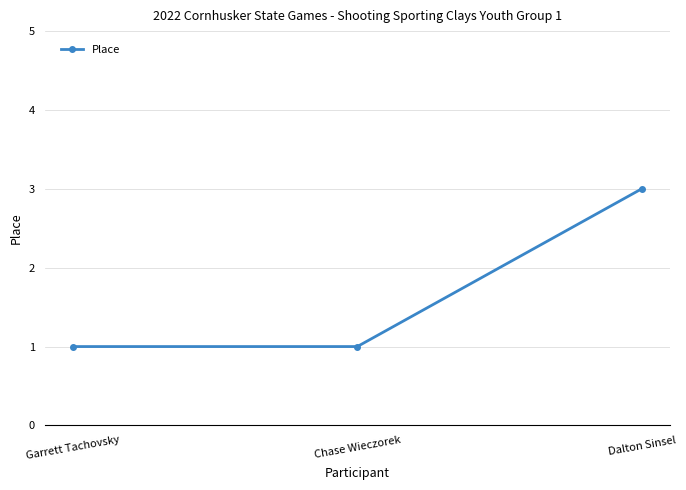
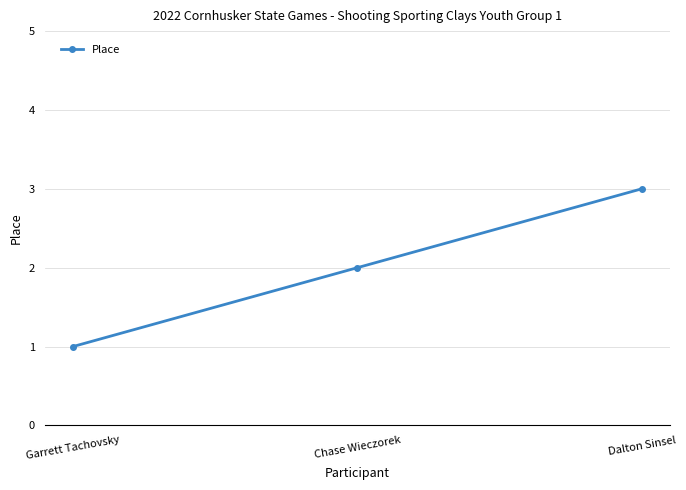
  {
    "Garrett Tachovsky": 1,
-   "Chase Wieczorek": 1,
+   "Chase Wieczorek": 2,
    "Dalton Sinsel": 3
  }
